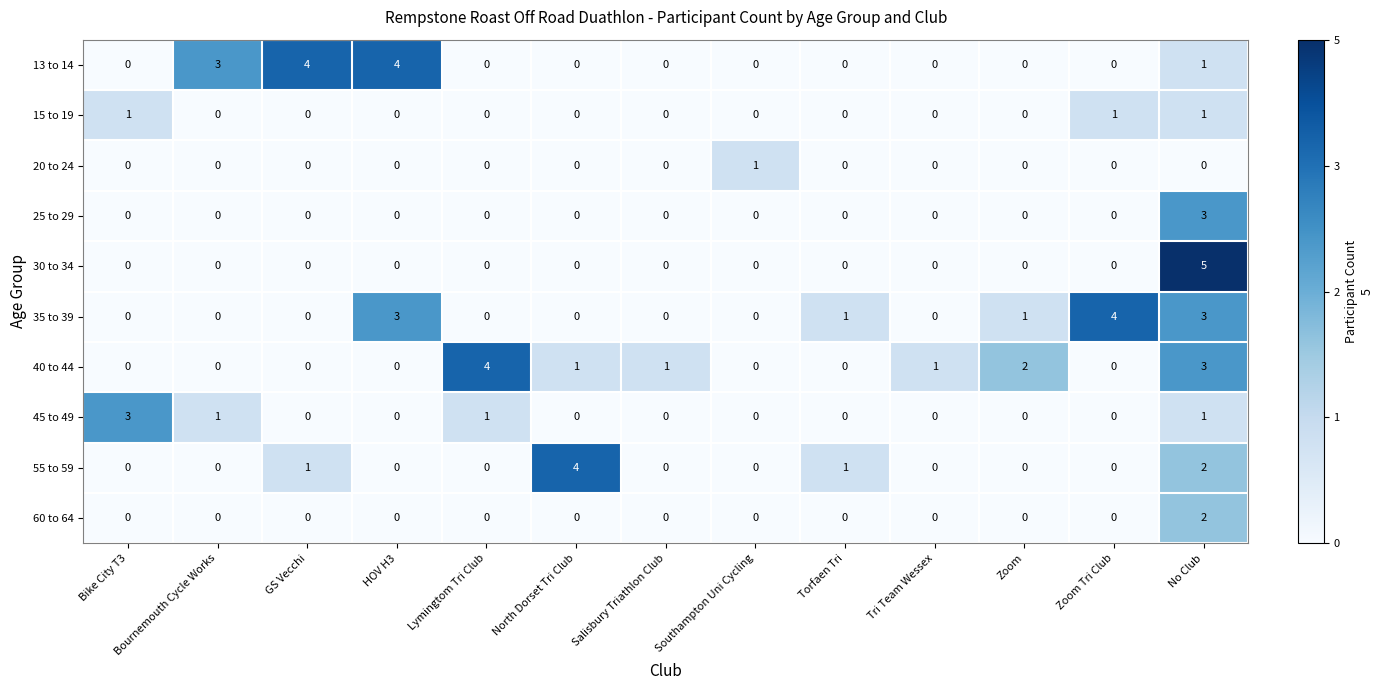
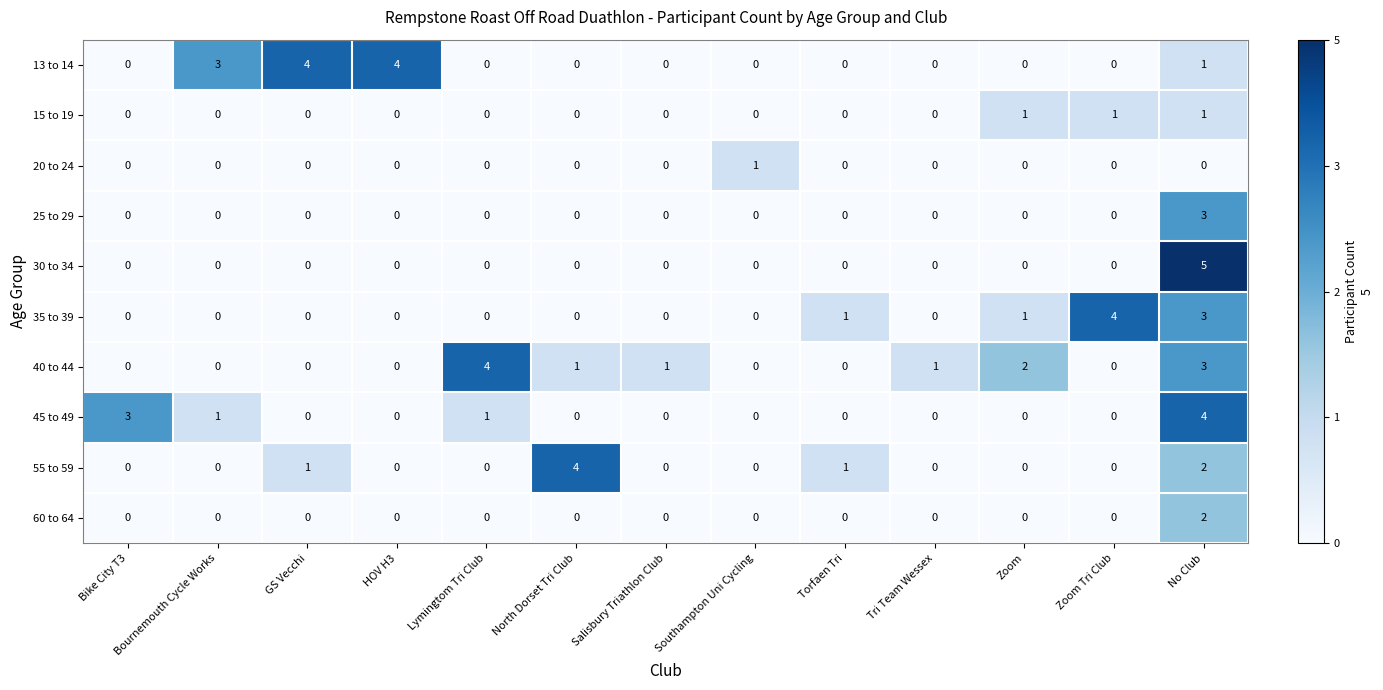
  {
    "13 to 14": {
      "Bike City T3": 0,
      "Bournemouth Cycle Works": 3,
      "GS Vecchi": 4,
      "HOV H3": 4,
      "Lymingtom Tri Club": 0,
      "North Dorset Tri Club": 0,
      "Salisbury Triathlon Club": 0,
      "Southampton Uni Cycling": 0,
      "Torfaen Tri": 0,
      "Tri Team Wessex": 0,
      "Zoom": 0,
      "Zoom Tri Club": 0,
      "No Club": 1
    },
    "15 to 19": {
-     "Bike City T3": 1,
+     "Bike City T3": 0,
      "Bournemouth Cycle Works": 0,
      "GS Vecchi": 0,
      "HOV H3": 0,
      "Lymingtom Tri Club": 0,
      "North Dorset Tri Club": 0,
      "Salisbury Triathlon Club": 0,
      "Southampton Uni Cycling": 0,
      "Torfaen Tri": 0,
      "Tri Team Wessex": 0,
-     "Zoom": 0,
+     "Zoom": 1,
      "Zoom Tri Club": 1,
      "No Club": 1
    },
    "20 to 24": {
      "Bike City T3": 0,
      "Bournemouth Cycle Works": 0,
      "GS Vecchi": 0,
      "HOV H3": 0,
      "Lymingtom Tri Club": 0,
      "North Dorset Tri Club": 0,
      "Salisbury Triathlon Club": 0,
      "Southampton Uni Cycling": 1,
      "Torfaen Tri": 0,
      "Tri Team Wessex": 0,
      "Zoom": 0,
      "Zoom Tri Club": 0,
      "No Club": 0
    },
    "25 to 29": {
      "Bike City T3": 0,
      "Bournemouth Cycle Works": 0,
      "GS Vecchi": 0,
      "HOV H3": 0,
      "Lymingtom Tri Club": 0,
      "North Dorset Tri Club": 0,
      "Salisbury Triathlon Club": 0,
      "Southampton Uni Cycling": 0,
      "Torfaen Tri": 0,
      "Tri Team Wessex": 0,
      "Zoom": 0,
      "Zoom Tri Club": 0,
      "No Club": 3
    },
    "30 to 34": {
      "Bike City T3": 0,
      "Bournemouth Cycle Works": 0,
      "GS Vecchi": 0,
      "HOV H3": 0,
      "Lymingtom Tri Club": 0,
      "North Dorset Tri Club": 0,
      "Salisbury Triathlon Club": 0,
      "Southampton Uni Cycling": 0,
      "Torfaen Tri": 0,
      "Tri Team Wessex": 0,
      "Zoom": 0,
      "Zoom Tri Club": 0,
      "No Club": 5
    },
    "35 to 39": {
      "Bike City T3": 0,
      "Bournemouth Cycle Works": 0,
      "GS Vecchi": 0,
-     "HOV H3": 3,
+     "HOV H3": 0,
      "Lymingtom Tri Club": 0,
      "North Dorset Tri Club": 0,
      "Salisbury Triathlon Club": 0,
      "Southampton Uni Cycling": 0,
      "Torfaen Tri": 1,
      "Tri Team Wessex": 0,
      "Zoom": 1,
      "Zoom Tri Club": 4,
      "No Club": 3
    },
    "40 to 44": {
      "Bike City T3": 0,
      "Bournemouth Cycle Works": 0,
      "GS Vecchi": 0,
      "HOV H3": 0,
      "Lymingtom Tri Club": 4,
      "North Dorset Tri Club": 1,
      "Salisbury Triathlon Club": 1,
      "Southampton Uni Cycling": 0,
      "Torfaen Tri": 0,
      "Tri Team Wessex": 1,
      "Zoom": 2,
      "Zoom Tri Club": 0,
      "No Club": 3
    },
    "45 to 49": {
      "Bike City T3": 3,
      "Bournemouth Cycle Works": 1,
      "GS Vecchi": 0,
      "HOV H3": 0,
      "Lymingtom Tri Club": 1,
      "North Dorset Tri Club": 0,
      "Salisbury Triathlon Club": 0,
      "Southampton Uni Cycling": 0,
      "Torfaen Tri": 0,
      "Tri Team Wessex": 0,
      "Zoom": 0,
      "Zoom Tri Club": 0,
-     "No Club": 1
+     "No Club": 4
    },
    "55 to 59": {
      "Bike City T3": 0,
      "Bournemouth Cycle Works": 0,
      "GS Vecchi": 1,
      "HOV H3": 0,
      "Lymingtom Tri Club": 0,
      "North Dorset Tri Club": 4,
      "Salisbury Triathlon Club": 0,
      "Southampton Uni Cycling": 0,
      "Torfaen Tri": 1,
      "Tri Team Wessex": 0,
      "Zoom": 0,
      "Zoom Tri Club": 0,
      "No Club": 2
    },
    "60 to 64": {
      "Bike City T3": 0,
      "Bournemouth Cycle Works": 0,
      "GS Vecchi": 0,
      "HOV H3": 0,
      "Lymingtom Tri Club": 0,
      "North Dorset Tri Club": 0,
      "Salisbury Triathlon Club": 0,
      "Southampton Uni Cycling": 0,
      "Torfaen Tri": 0,
      "Tri Team Wessex": 0,
      "Zoom": 0,
      "Zoom Tri Club": 0,
      "No Club": 2
    }
  }
